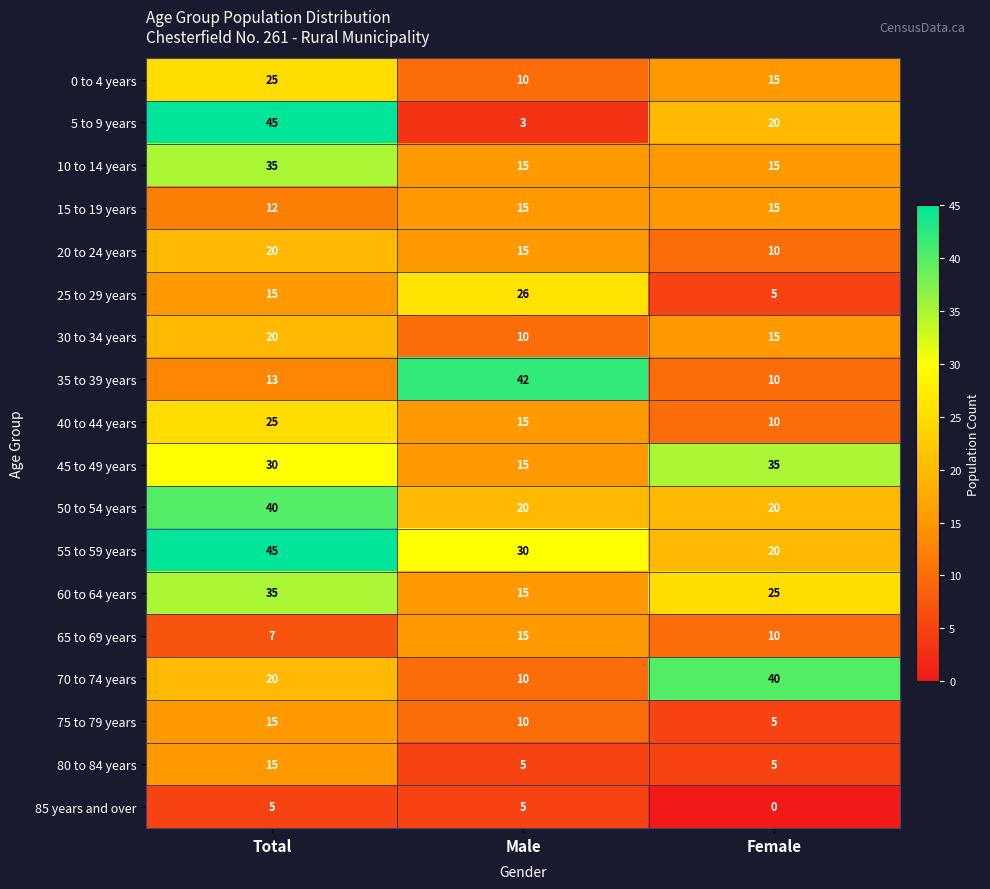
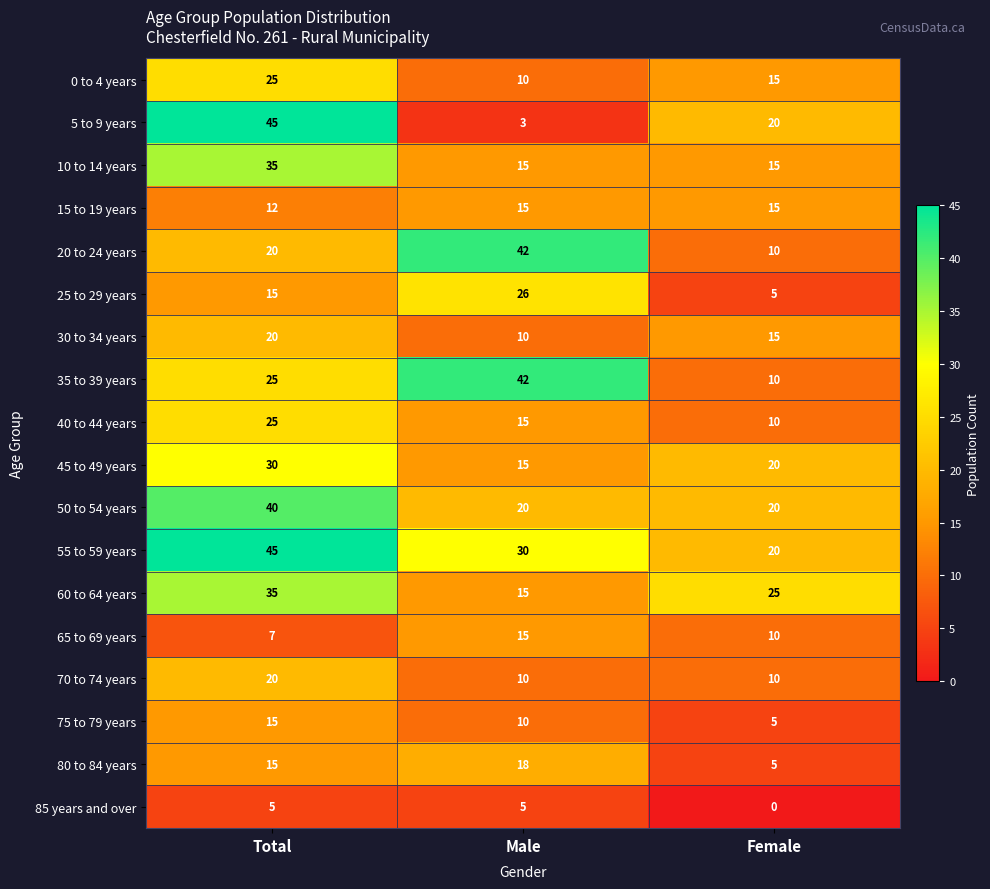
  {
    "0 to 4 years": {
      "Total": 25,
      "Male": 10,
      "Female": 15
    },
    "5 to 9 years": {
      "Total": 45,
      "Male": 3,
      "Female": 20
    },
    "10 to 14 years": {
      "Total": 35,
      "Male": 15,
      "Female": 15
    },
    "15 to 19 years": {
      "Total": 12,
      "Male": 15,
      "Female": 15
    },
    "20 to 24 years": {
      "Total": 20,
-     "Male": 15,
+     "Male": 42,
      "Female": 10
    },
    "25 to 29 years": {
      "Total": 15,
      "Male": 26,
      "Female": 5
    },
    "30 to 34 years": {
      "Total": 20,
      "Male": 10,
      "Female": 15
    },
    "35 to 39 years": {
-     "Total": 13,
+     "Total": 25,
      "Male": 42,
      "Female": 10
    },
    "40 to 44 years": {
      "Total": 25,
      "Male": 15,
      "Female": 10
    },
    "45 to 49 years": {
      "Total": 30,
      "Male": 15,
-     "Female": 35
+     "Female": 20
    },
    "50 to 54 years": {
      "Total": 40,
      "Male": 20,
      "Female": 20
    },
    "55 to 59 years": {
      "Total": 45,
      "Male": 30,
      "Female": 20
    },
    "60 to 64 years": {
      "Total": 35,
      "Male": 15,
      "Female": 25
    },
    "65 to 69 years": {
      "Total": 7,
      "Male": 15,
      "Female": 10
    },
    "70 to 74 years": {
      "Total": 20,
      "Male": 10,
-     "Female": 40
+     "Female": 10
    },
    "75 to 79 years": {
      "Total": 15,
      "Male": 10,
      "Female": 5
    },
    "80 to 84 years": {
      "Total": 15,
-     "Male": 5,
+     "Male": 18,
      "Female": 5
    },
    "85 years and over": {
      "Total": 5,
      "Male": 5,
      "Female": 0
    }
  }
